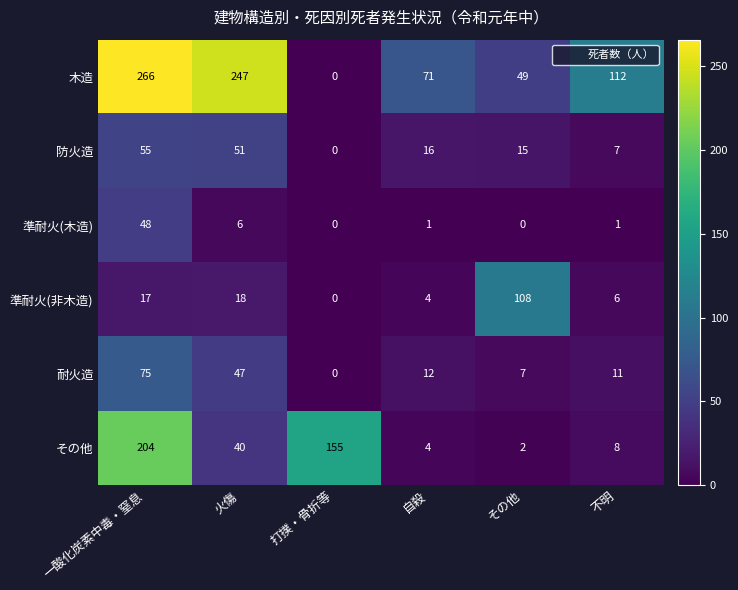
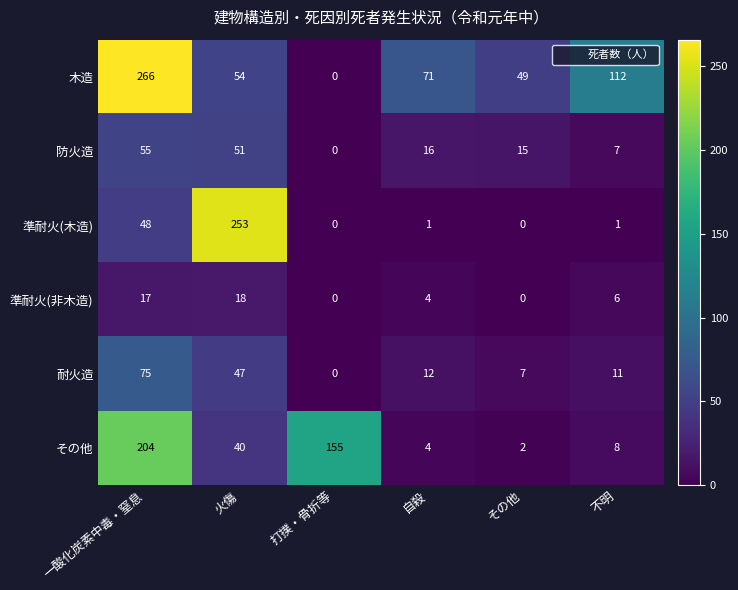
  {
    "木造": {
      "一酸化炭素中毒・窒息": 266,
-     "火傷": 247,
+     "火傷": 54,
      "打撲・骨折等": 0,
      "自殺": 71,
      "その他": 49,
      "不明": 112
    },
    "防火造": {
      "一酸化炭素中毒・窒息": 55,
      "火傷": 51,
      "打撲・骨折等": 0,
      "自殺": 16,
      "その他": 15,
      "不明": 7
    },
    "準耐火(木造)": {
      "一酸化炭素中毒・窒息": 48,
-     "火傷": 6,
+     "火傷": 253,
      "打撲・骨折等": 0,
      "自殺": 1,
      "その他": 0,
      "不明": 1
    },
    "準耐火(非木造)": {
      "一酸化炭素中毒・窒息": 17,
      "火傷": 18,
      "打撲・骨折等": 0,
      "自殺": 4,
-     "その他": 108,
+     "その他": 0,
      "不明": 6
    },
    "耐火造": {
      "一酸化炭素中毒・窒息": 75,
      "火傷": 47,
      "打撲・骨折等": 0,
      "自殺": 12,
      "その他": 7,
      "不明": 11
    },
    "その他": {
      "一酸化炭素中毒・窒息": 204,
      "火傷": 40,
      "打撲・骨折等": 155,
      "自殺": 4,
      "その他": 2,
      "不明": 8
    }
  }
